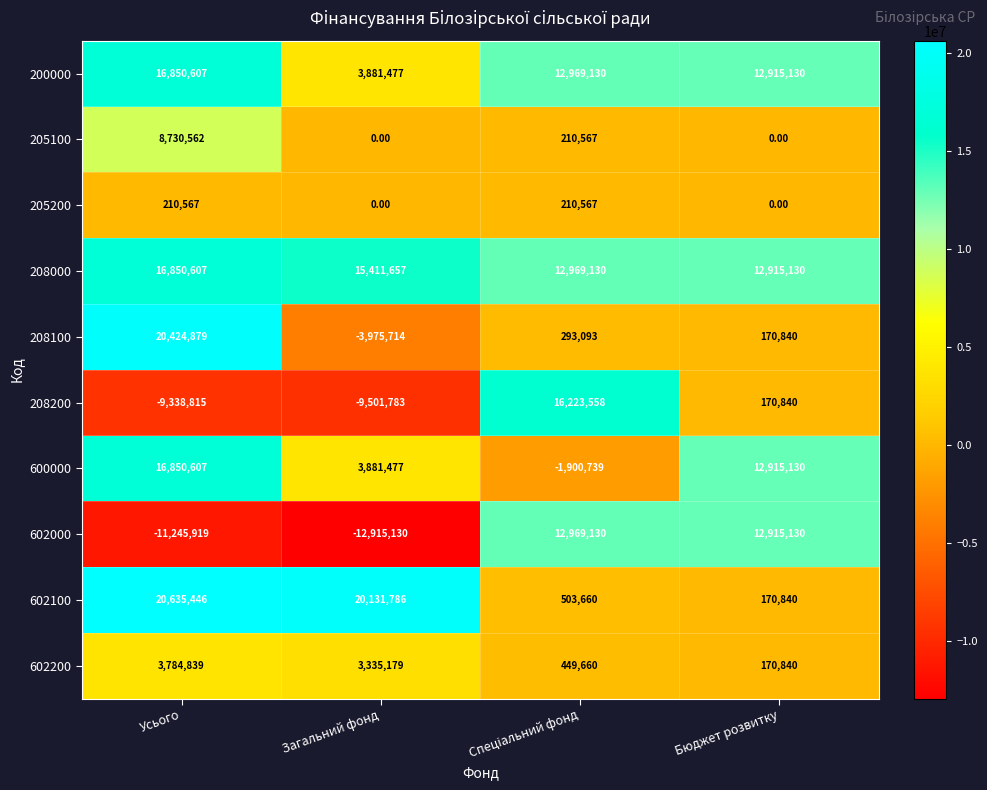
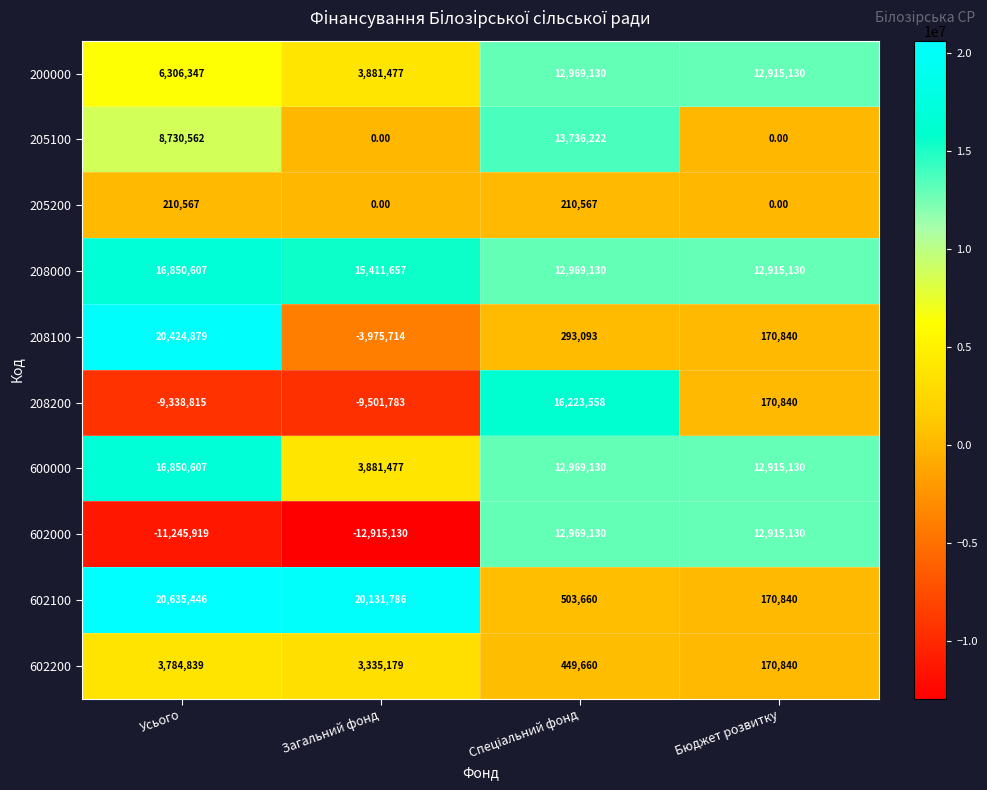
  {
    "200000": {
-     "Усього": "16,850,607",
+     "Усього": "6,306,347",
      "Загальний фонд": "3,881,477",
      "Спеціальний фонд": "12,969,130",
      "Бюджет розвитку": "12,915,130"
    },
    "205100": {
      "Усього": "8,730,562",
      "Загальний фонд": "0.00",
-     "Спеціальний фонд": "210,567",
+     "Спеціальний фонд": "13,736,222",
      "Бюджет розвитку": "0.00"
    },
    "205200": {
      "Усього": "210,567",
      "Загальний фонд": "0.00",
      "Спеціальний фонд": "210,567",
      "Бюджет розвитку": "0.00"
    },
    "208000": {
      "Усього": "16,850,607",
      "Загальний фонд": "15,411,657",
      "Спеціальний фонд": "12,969,130",
      "Бюджет розвитку": "12,915,130"
    },
    "208100": {
      "Усього": "20,424,879",
      "Загальний фонд": "-3,975,714",
      "Спеціальний фонд": "293,093",
      "Бюджет розвитку": "170,840"
    },
    "208200": {
      "Усього": "-9,338,815",
      "Загальний фонд": "-9,501,783",
      "Спеціальний фонд": "16,223,558",
      "Бюджет розвитку": "170,840"
    },
    "600000": {
      "Усього": "16,850,607",
      "Загальний фонд": "3,881,477",
-     "Спеціальний фонд": "-1,900,739",
+     "Спеціальний фонд": "12,969,130",
      "Бюджет розвитку": "12,915,130"
    },
    "602000": {
      "Усього": "-11,245,919",
      "Загальний фонд": "-12,915,130",
      "Спеціальний фонд": "12,969,130",
      "Бюджет розвитку": "12,915,130"
    },
    "602100": {
      "Усього": "20,635,446",
      "Загальний фонд": "20,131,786",
      "Спеціальний фонд": "503,660",
      "Бюджет розвитку": "170,840"
    },
    "602200": {
      "Усього": "3,784,839",
      "Загальний фонд": "3,335,179",
      "Спеціальний фонд": "449,660",
      "Бюджет розвитку": "170,840"
    }
  }
